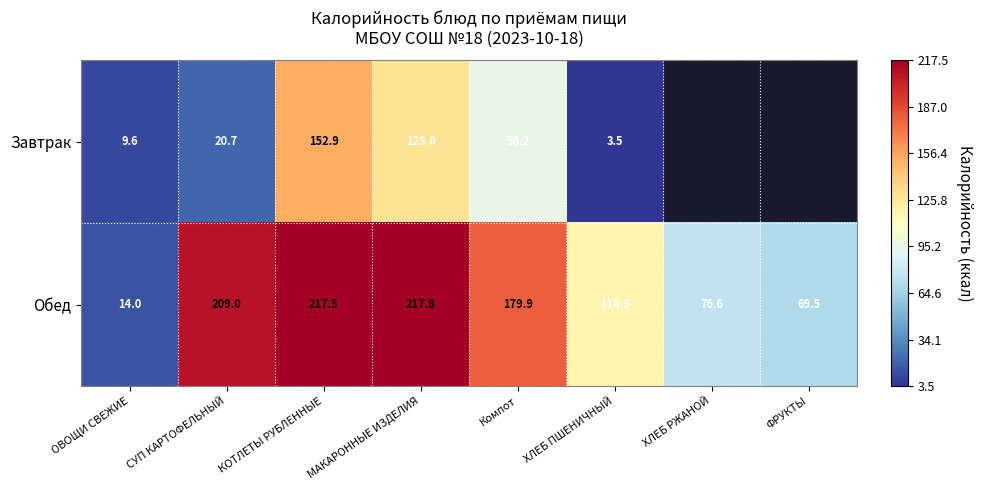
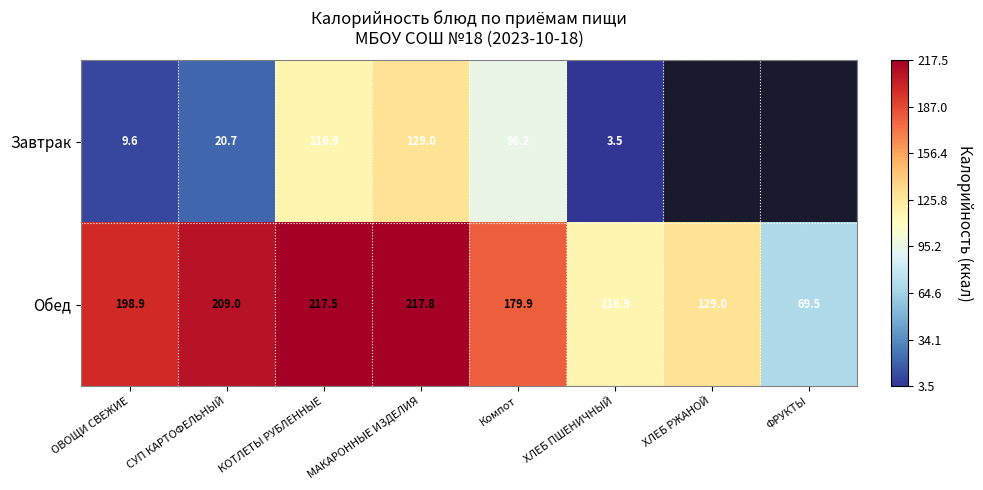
  {
    "Завтрак": {
      "ОВОЩИ СВЕЖИЕ": 9.6,
      "СУП КАРТОФЕЛЬНЫЙ": 20.7,
-     "КОТЛЕТЫ РУБЛЕННЫЕ": 152.9,
+     "КОТЛЕТЫ РУБЛЕННЫЕ": 116.9,
      "МАКАРОННЫЕ ИЗДЕЛИЯ": 129.0,
      "ХЛЕБ ПШЕНИЧНЫЙ": 3.5
    },
    "Обед": {
-     "ОВОЩИ СВЕЖИЕ": 14.0,
+     "ОВОЩИ СВЕЖИЕ": 198.9,
      "СУП КАРТОФЕЛЬНЫЙ": 209.0,
      "КОТЛЕТЫ РУБЛЕННЫЕ": 217.5,
      "МАКАРОННЫЕ ИЗДЕЛИЯ": 217.8,
      "Компот": 179.9,
      "ХЛЕБ ПШЕНИЧНЫЙ": 116.9,
-     "ХЛЕБ РЖАНОЙ": 76.6,
+     "ХЛЕБ РЖАНОЙ": 129.0,
      "ФРУКТЫ": 69.5
    }
  }
